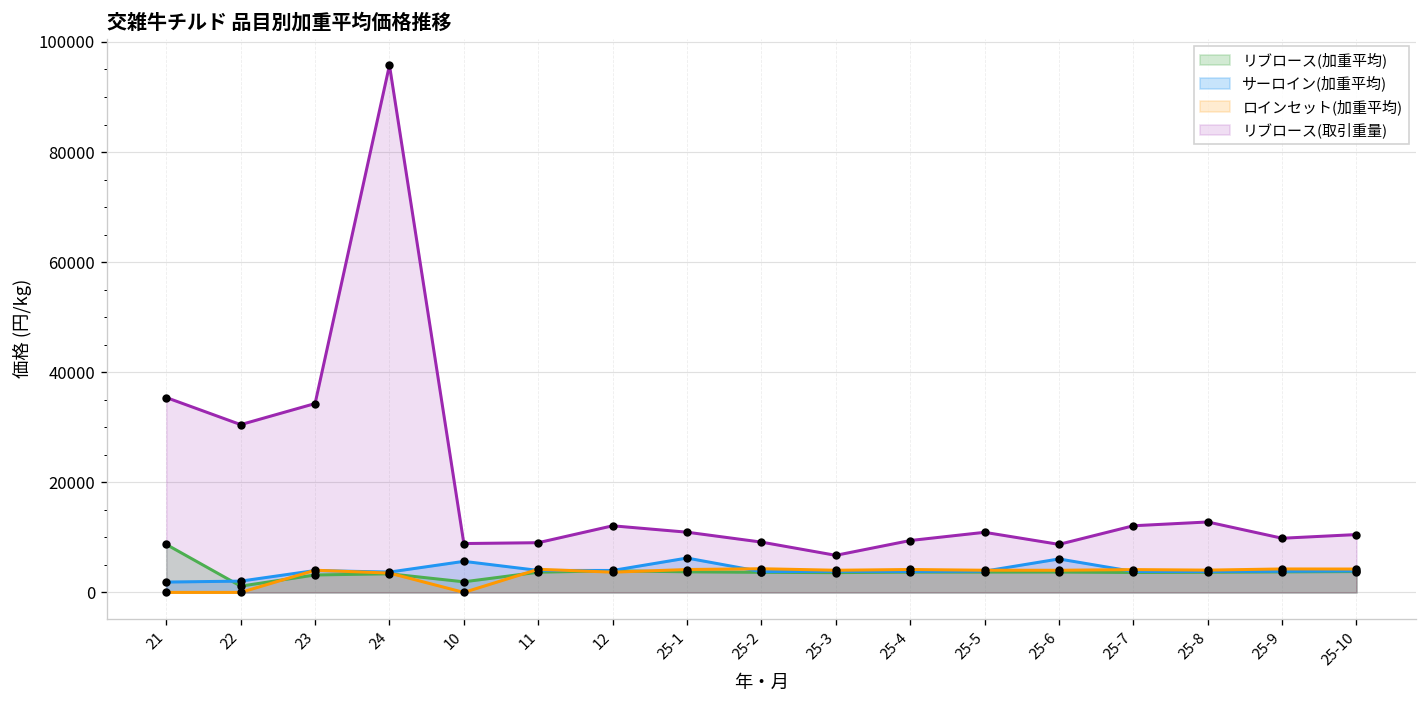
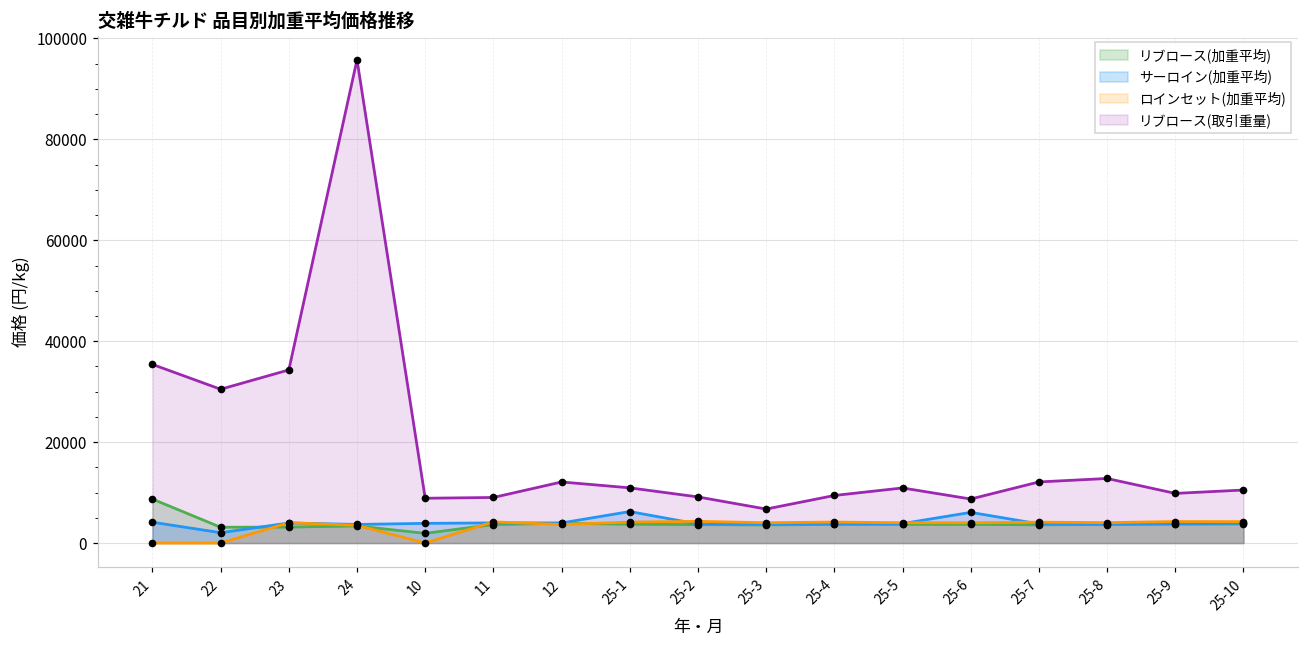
  {
    "リブロース(加重平均)": {
      "21": 9000,
-     "22": 1000,
+     "22": 3000,
      "23": 3000,
      "10": 2000
    },
    "サーロイン(加重平均)": {
-     "21": 2000,
+     "21": 4000,
      "22": 2000,
-     "10": 6000,
+     "10": 4000,
      "25-1": 6000,
      "25-6": 6000
    }
  }
